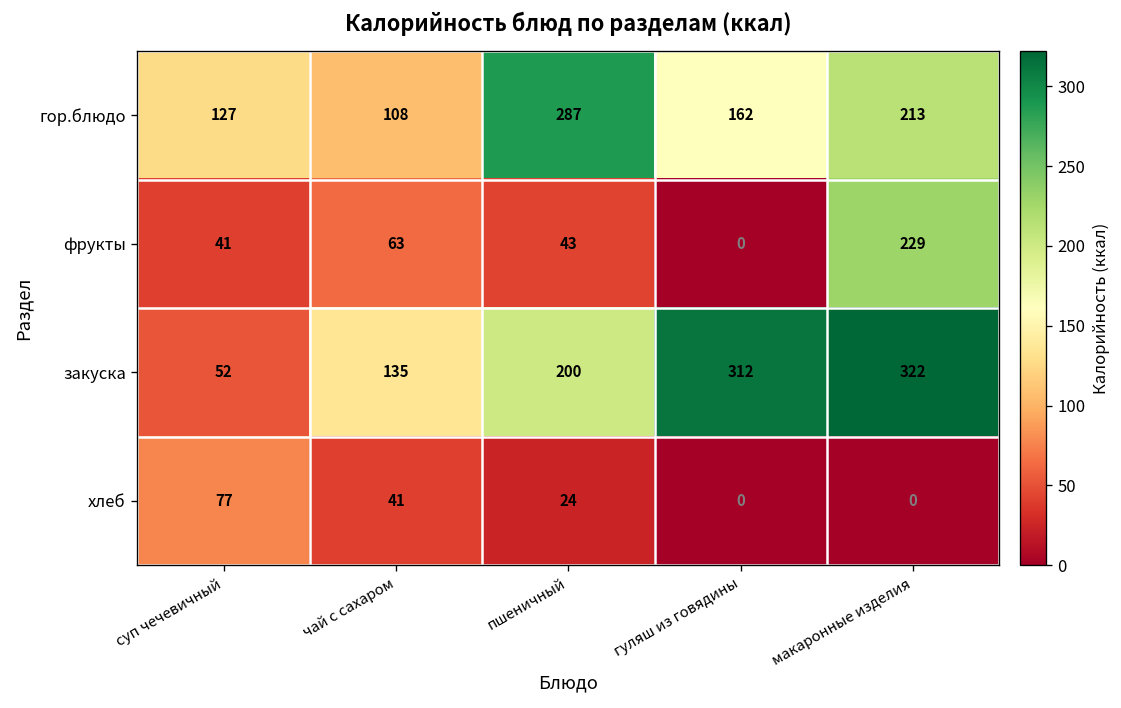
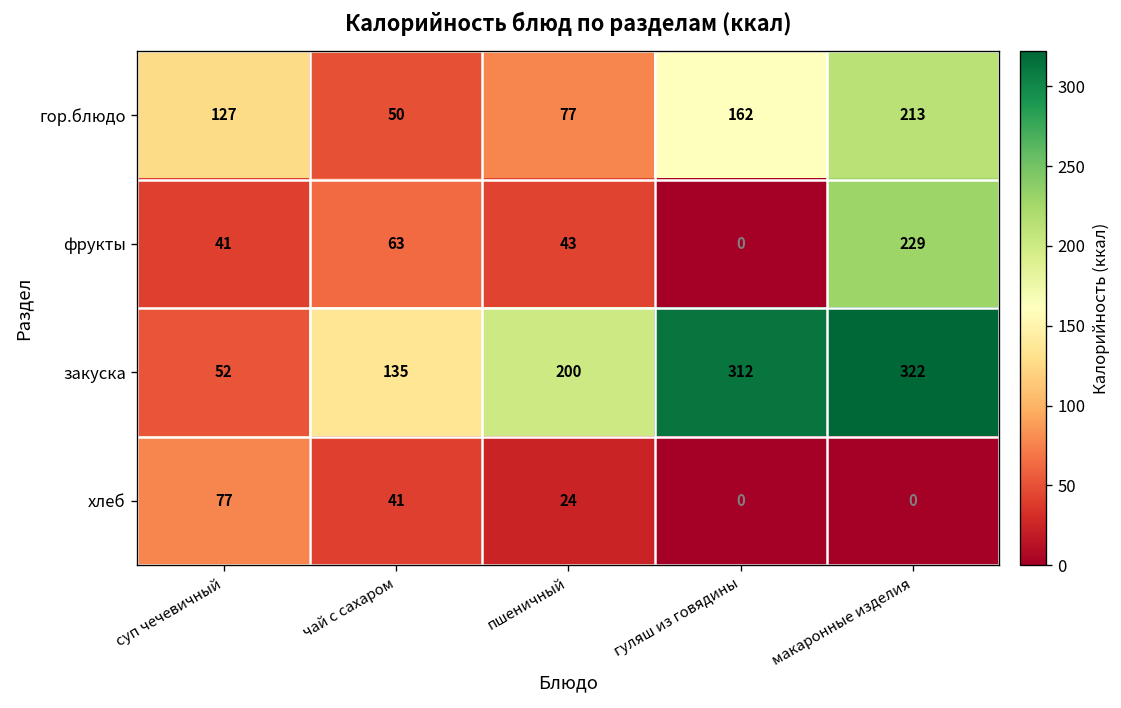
  {
    "гор.блюдо": {
      "суп чечевичный": 127,
-     "чай с сахаром": 108,
-     "пшеничный": 287,
+     "чай с сахаром": 50,
+     "пшеничный": 77,
      "гуляш из говядины": 162,
      "макаронные изделия": 213
    },
    "фрукты": {
      "суп чечевичный": 41,
      "чай с сахаром": 63,
      "пшеничный": 43,
      "гуляш из говядины": 0,
      "макаронные изделия": 229
    },
    "закуска": {
      "суп чечевичный": 52,
      "чай с сахаром": 135,
      "пшеничный": 200,
      "гуляш из говядины": 312,
      "макаронные изделия": 322
    },
    "хлеб": {
      "суп чечевичный": 77,
      "чай с сахаром": 41,
      "пшеничный": 24,
      "гуляш из говядины": 0,
      "макаронные изделия": 0
    }
  }
